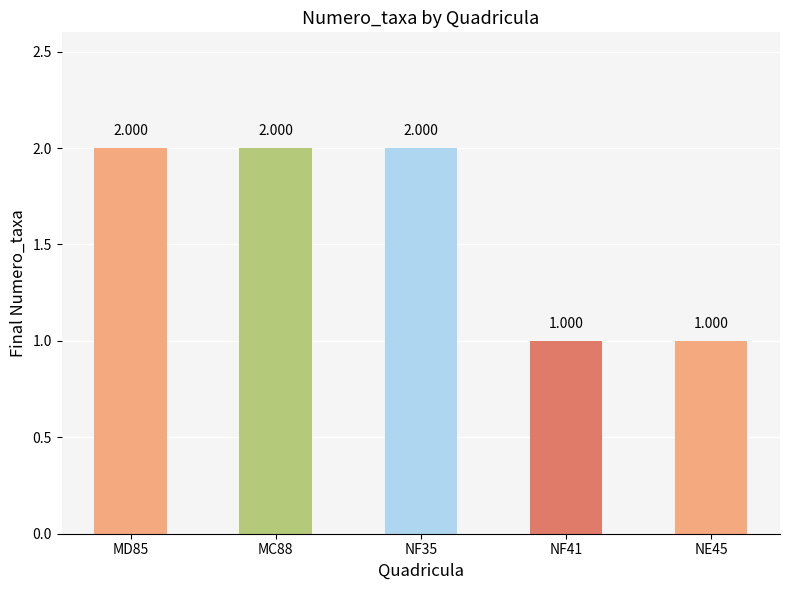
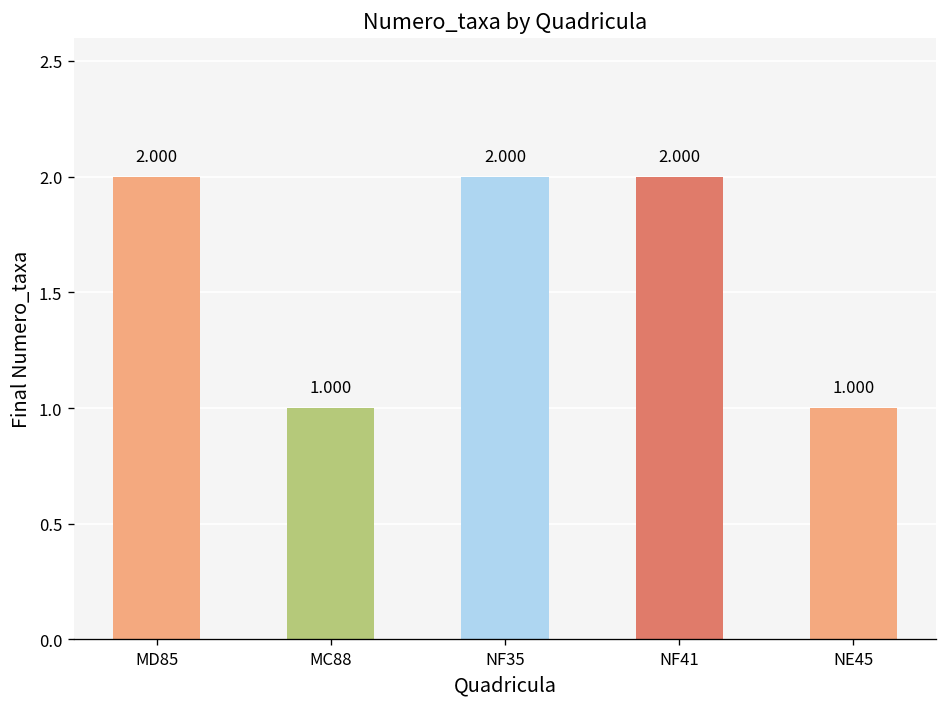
  {
    "MD85": 2.000,
-   "MC88": 2.000,
+   "MC88": 1.000,
    "NF35": 2.000,
-   "NF41": 1.000,
+   "NF41": 2.000,
    "NE45": 1.000
  }
